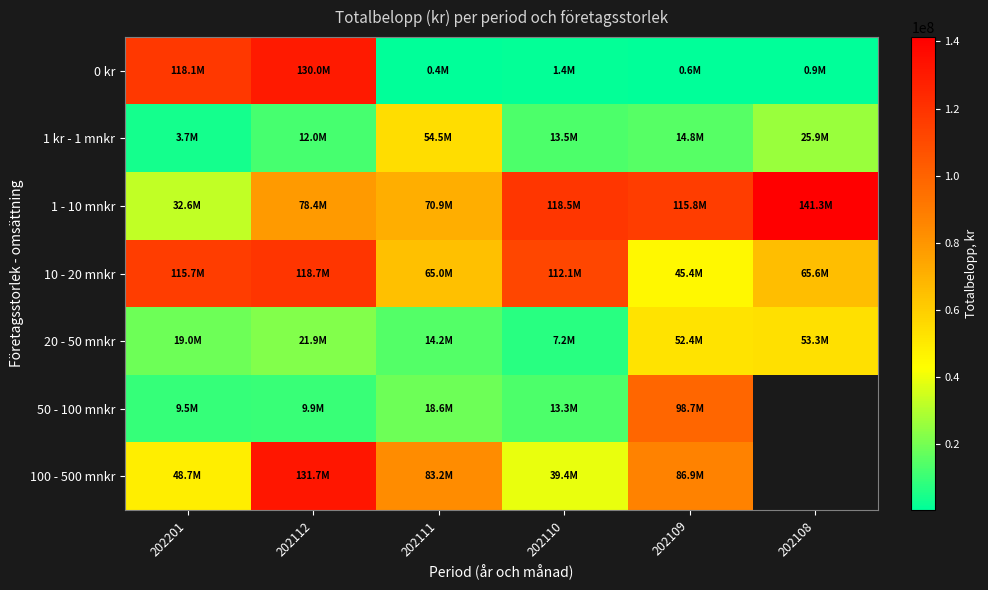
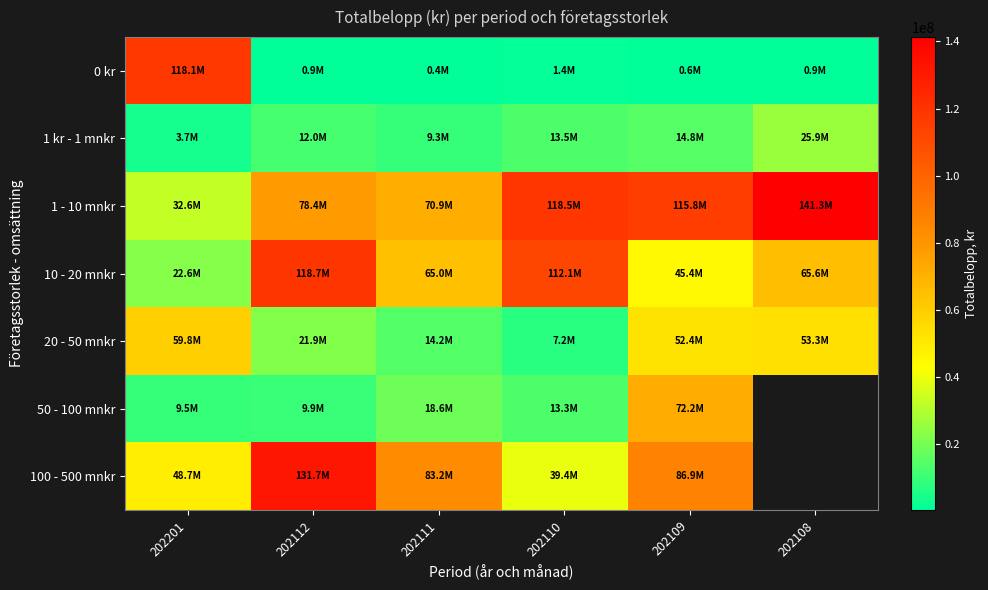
  {
    "0 kr": {
      "202201": "118.1M",
-     "202112": "130.0M",
+     "202112": "0.9M",
      "202111": "0.4M",
      "202110": "1.4M",
      "202109": "0.6M",
      "202108": "0.9M"
    },
    "1 kr - 1 mnkr": {
      "202201": "3.7M",
      "202112": "12.0M",
-     "202111": "54.5M",
+     "202111": "9.3M",
      "202110": "13.5M",
      "202109": "14.8M",
      "202108": "25.9M"
    },
    "1 - 10 mnkr": {
      "202201": "32.6M",
      "202112": "78.4M",
      "202111": "70.9M",
      "202110": "118.5M",
      "202109": "115.8M",
      "202108": "141.3M"
    },
    "10 - 20 mnkr": {
-     "202201": "115.7M",
+     "202201": "22.6M",
      "202112": "118.7M",
      "202111": "65.0M",
      "202110": "112.1M",
      "202109": "45.4M",
      "202108": "65.6M"
    },
    "20 - 50 mnkr": {
-     "202201": "19.0M",
+     "202201": "59.8M",
      "202112": "21.9M",
      "202111": "14.2M",
      "202110": "7.2M",
      "202109": "52.4M",
      "202108": "53.3M"
    },
    "50 - 100 mnkr": {
      "202201": "9.5M",
      "202112": "9.9M",
      "202111": "18.6M",
      "202110": "13.3M",
-     "202109": "98.7M"
+     "202109": "72.2M"
    },
    "100 - 500 mnkr": {
      "202201": "48.7M",
      "202112": "131.7M",
      "202111": "83.2M",
      "202110": "39.4M",
      "202109": "86.9M"
    }
  }
